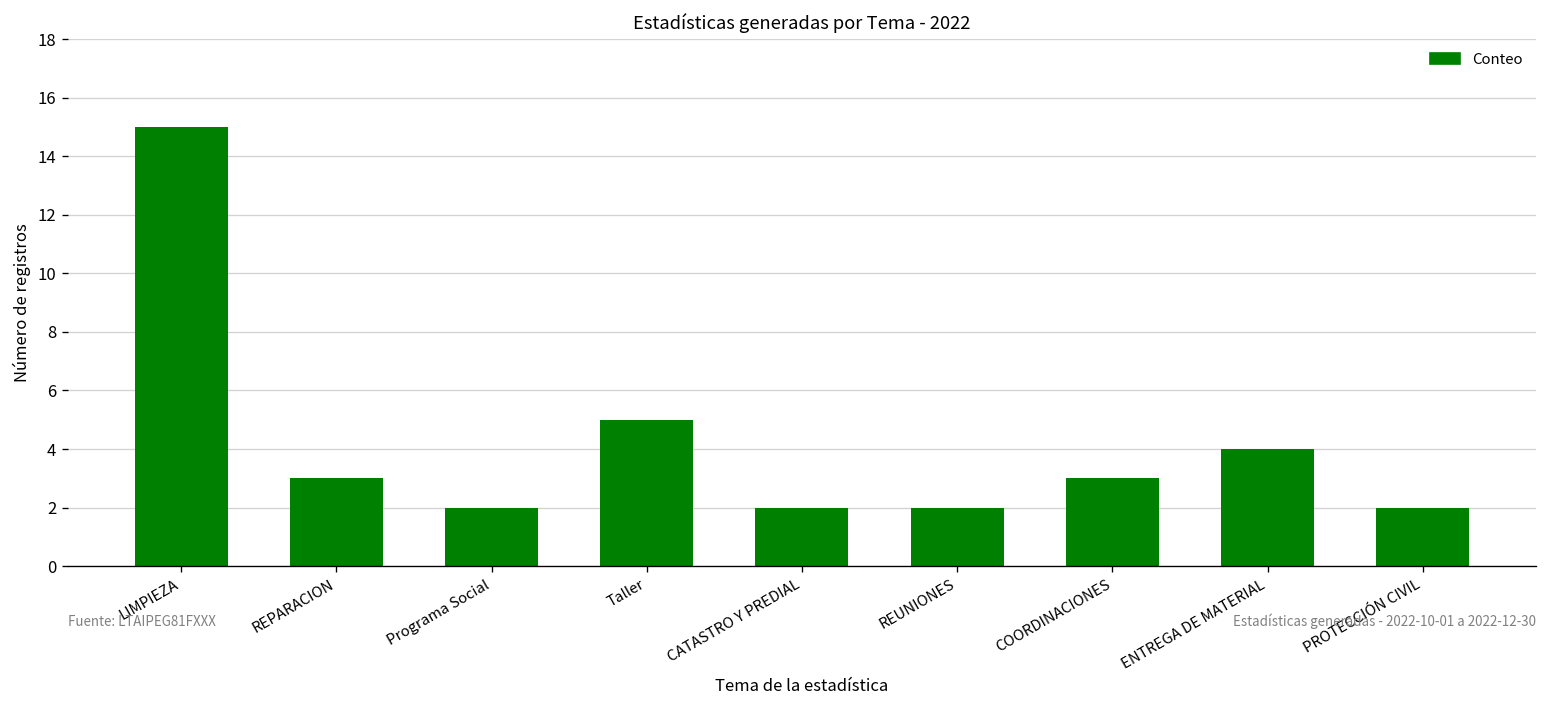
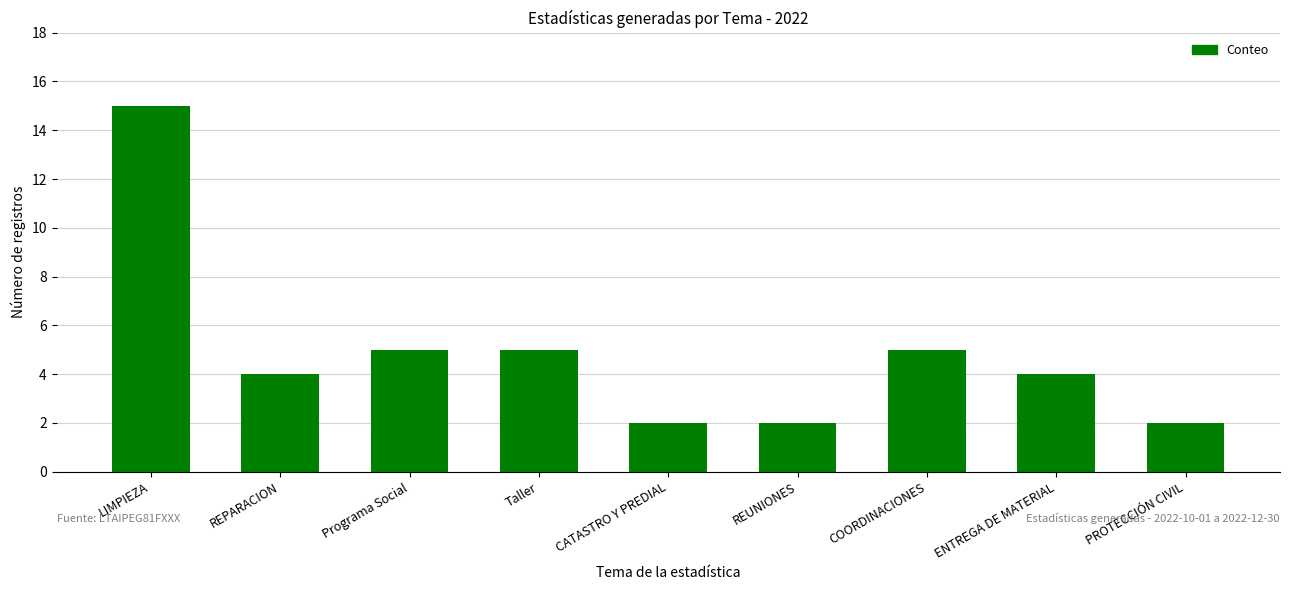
  {
    "LIMPIEZA": 15,
-   "REPARACION": 3,
-   "Programa Social": 2,
+   "REPARACION": 4,
+   "Programa Social": 5,
    "Taller": 5,
    "CATASTRO Y PREDIAL": 2,
    "REUNIONES": 2,
-   "COORDINACIONES": 3,
+   "COORDINACIONES": 5,
    "ENTREGA DE MATERIAL": 4,
    "PROTECCIÓN CIVIL": 2
  }
